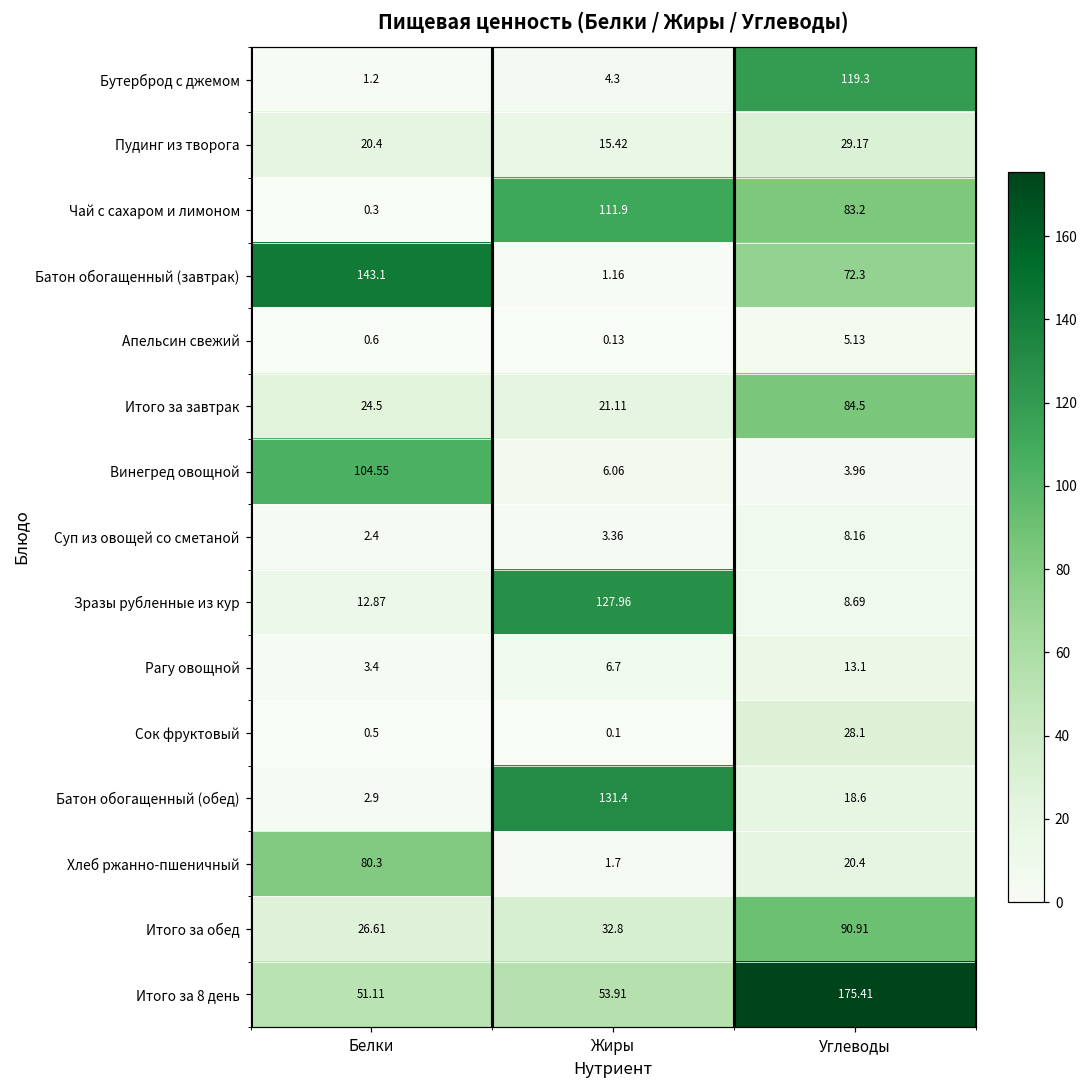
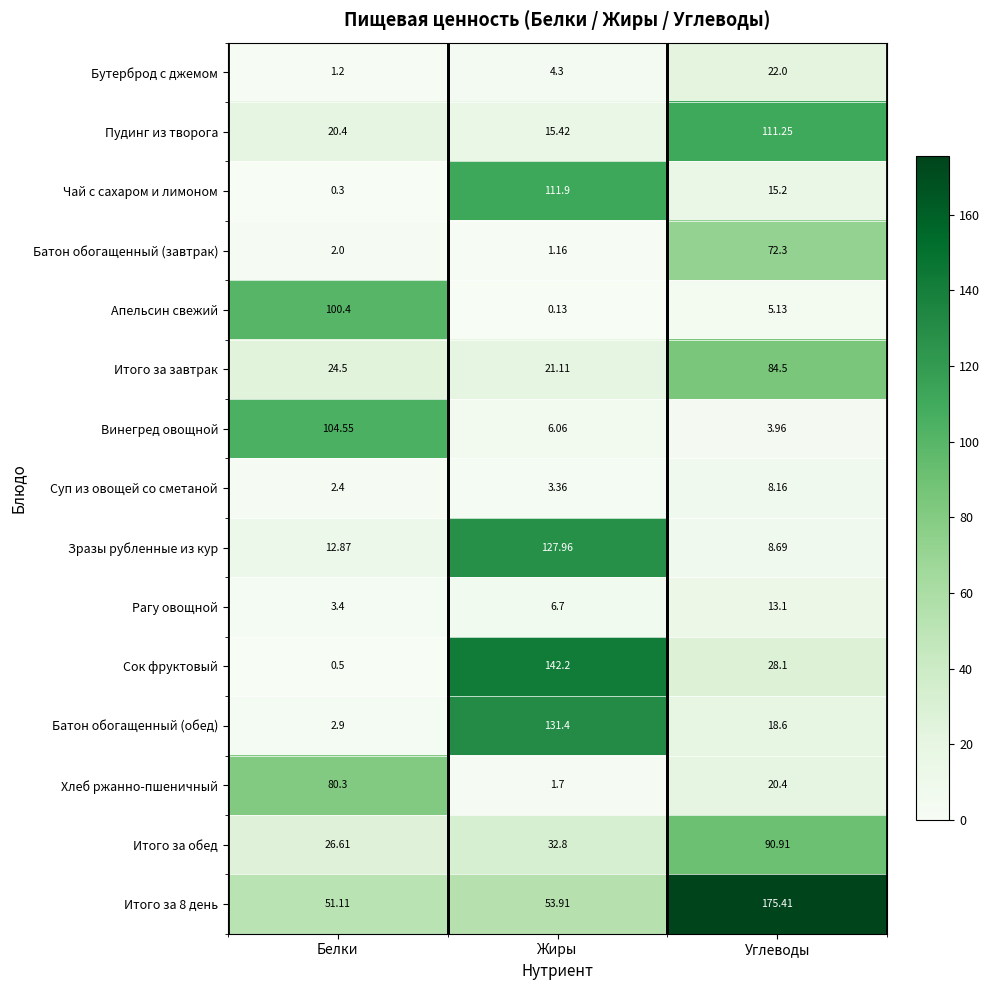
  {
    "Бутерброд с джемом": {
      "Белки": 1.2,
      "Жиры": 4.3,
-     "Углеводы": 119.3
+     "Углеводы": 22.0
    },
    "Пудинг из творога": {
      "Белки": 20.4,
      "Жиры": 15.42,
-     "Углеводы": 29.17
+     "Углеводы": 111.25
    },
    "Чай с сахаром и лимоном": {
      "Белки": 0.3,
      "Жиры": 111.9,
-     "Углеводы": 83.2
+     "Углеводы": 15.2
    },
    "Батон обогащенный (завтрак)": {
-     "Белки": 143.1,
+     "Белки": 2.0,
      "Жиры": 1.16,
      "Углеводы": 72.3
    },
    "Апельсин свежий": {
-     "Белки": 0.6,
+     "Белки": 100.4,
      "Жиры": 0.13,
      "Углеводы": 5.13
    },
    "Итого за завтрак": {
      "Белки": 24.5,
      "Жиры": 21.11,
      "Углеводы": 84.5
    },
    "Винегред овощной": {
      "Белки": 104.55,
      "Жиры": 6.06,
      "Углеводы": 3.96
    },
    "Суп из овощей со сметаной": {
      "Белки": 2.4,
      "Жиры": 3.36,
      "Углеводы": 8.16
    },
    "Зразы рубленные из кур": {
      "Белки": 12.87,
      "Жиры": 127.96,
      "Углеводы": 8.69
    },
    "Рагу овощной": {
      "Белки": 3.4,
      "Жиры": 6.7,
      "Углеводы": 13.1
    },
    "Сок фруктовый": {
      "Белки": 0.5,
-     "Жиры": 0.1,
+     "Жиры": 142.2,
      "Углеводы": 28.1
    },
    "Батон обогащенный (обед)": {
      "Белки": 2.9,
      "Жиры": 131.4,
      "Углеводы": 18.6
    },
    "Хлеб ржанно-пшеничный": {
      "Белки": 80.3,
      "Жиры": 1.7,
      "Углеводы": 20.4
    },
    "Итого за обед": {
      "Белки": 26.61,
      "Жиры": 32.8,
      "Углеводы": 90.91
    },
    "Итого за 8 день": {
      "Белки": 51.11,
      "Жиры": 53.91,
      "Углеводы": 175.41
    }
  }
